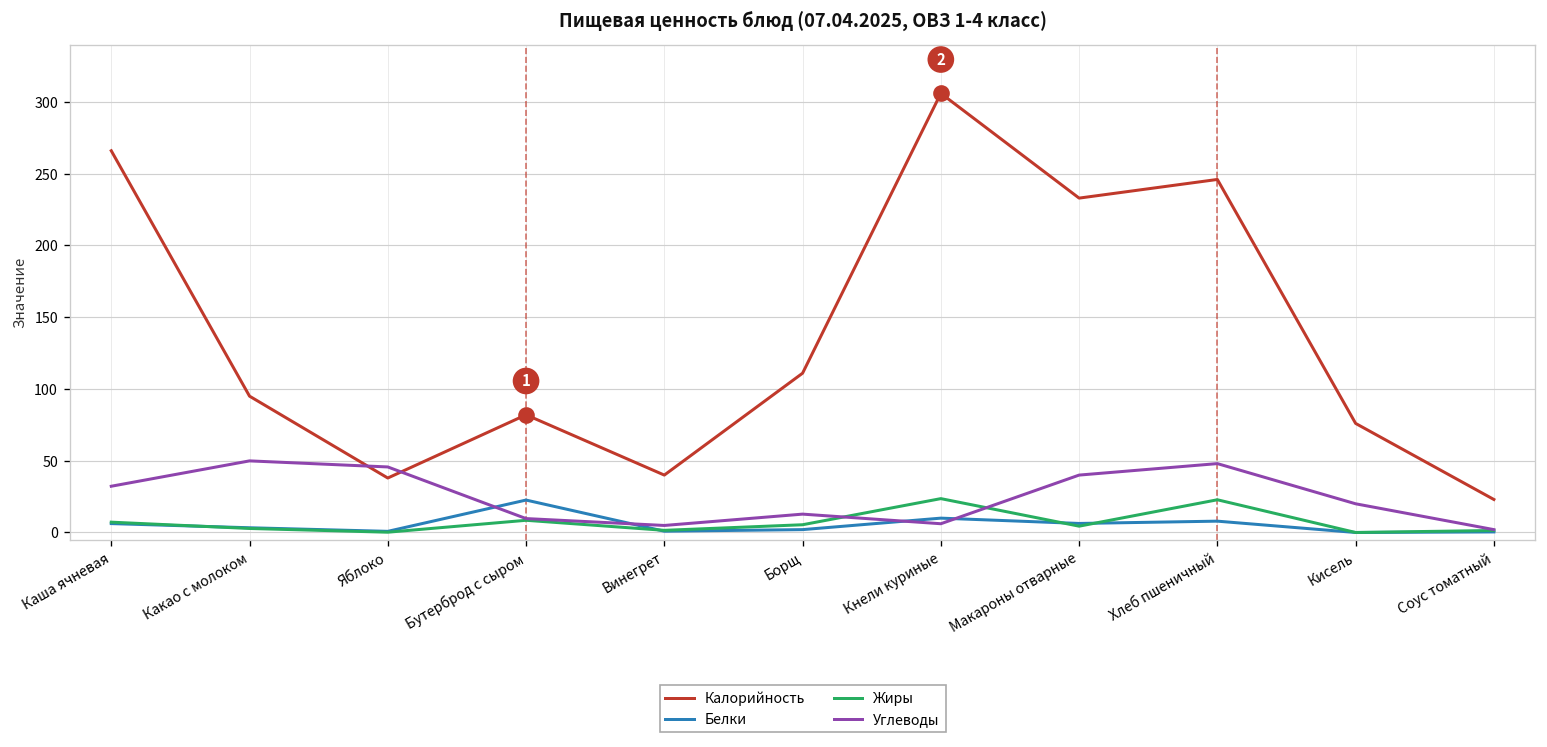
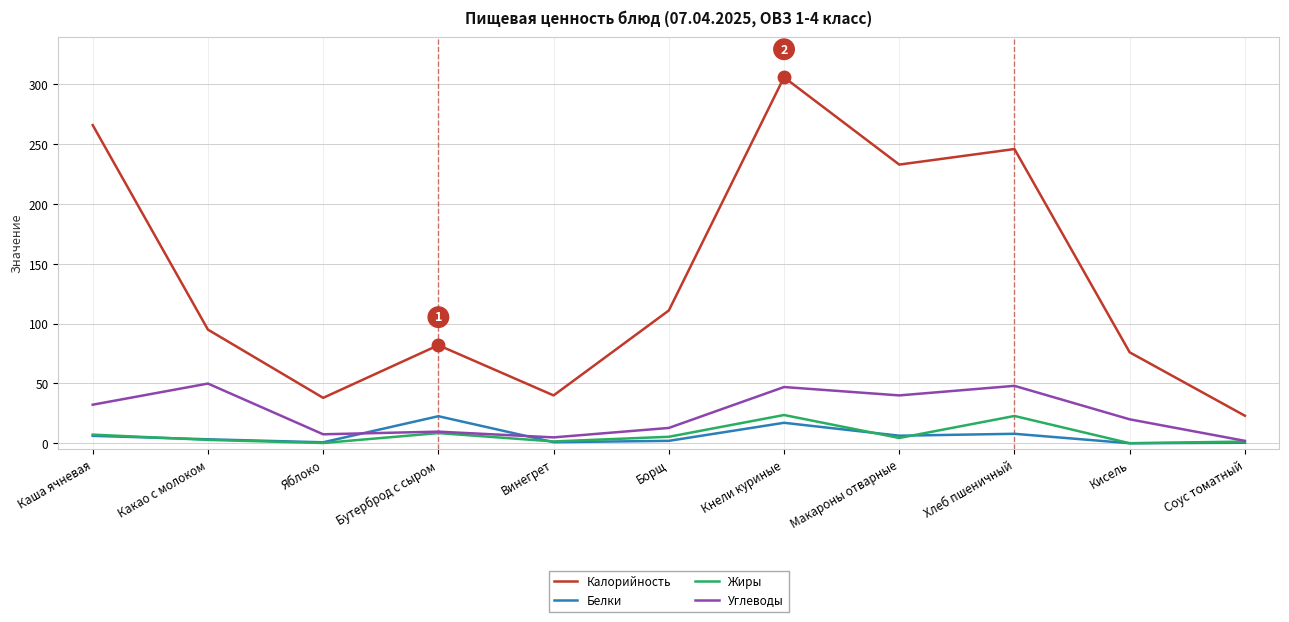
  {
    "Белки": {
      "Бутерброд с сыром": 23,
      "Борщ": 2,
-     "Кнели куриные": 10,
+     "Кнели куриные": 17,
      "Хлеб пшеничный": 8
    },
    "Жиры": {
      "Борщ": 5,
      "Кнели куриные": 24,
      "Хлеб пшеничный": 23
    },
    "Углеводы": {
      "Каша ячневая": 32,
      "Какао с молоком": 50,
-     "Яблоко": 46,
+     "Яблоко": 7,
      "Винегрет": 5,
      "Борщ": 13,
-     "Кнели куриные": 6,
+     "Кнели куриные": 47,
      "Макароны отварные": 40,
      "Хлеб пшеничный": 48,
      "Кисель": 20
    }
  }
